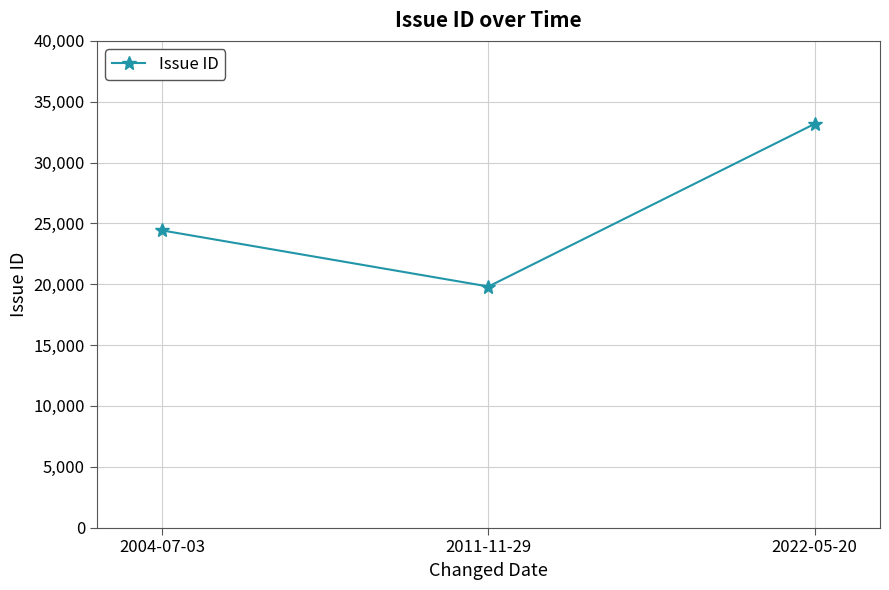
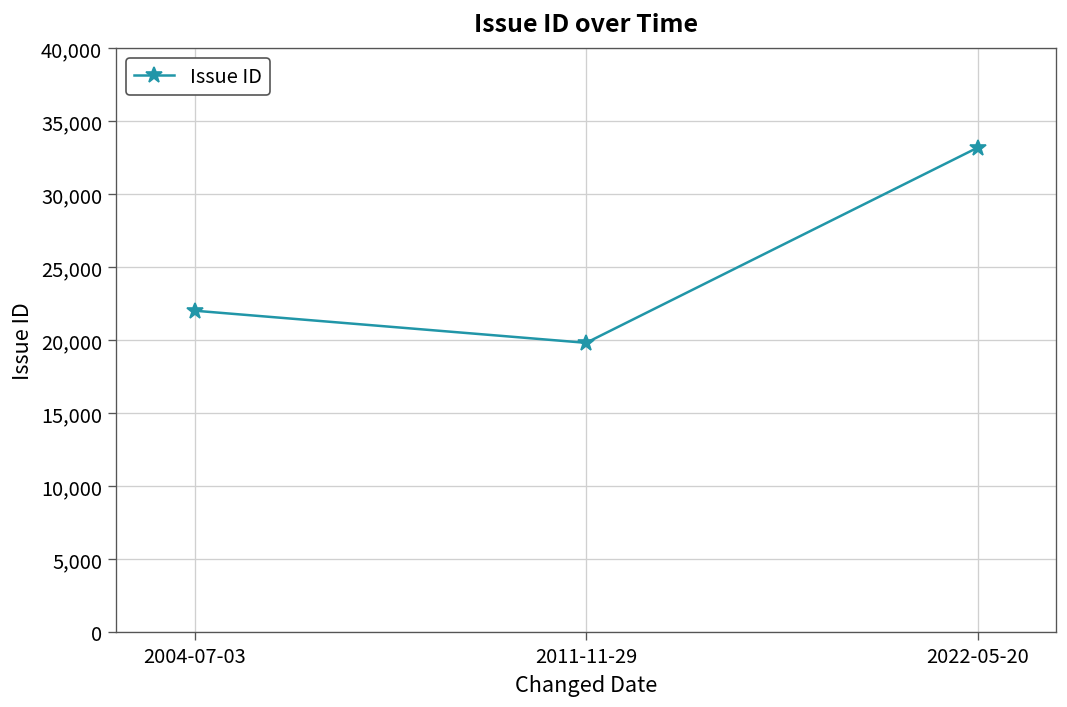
  {
-   "2004-07-03": "24,400",
+   "2004-07-03": "22,000",
    "2011-11-29": "19,800",
    "2022-05-20": "33,200"
  }
